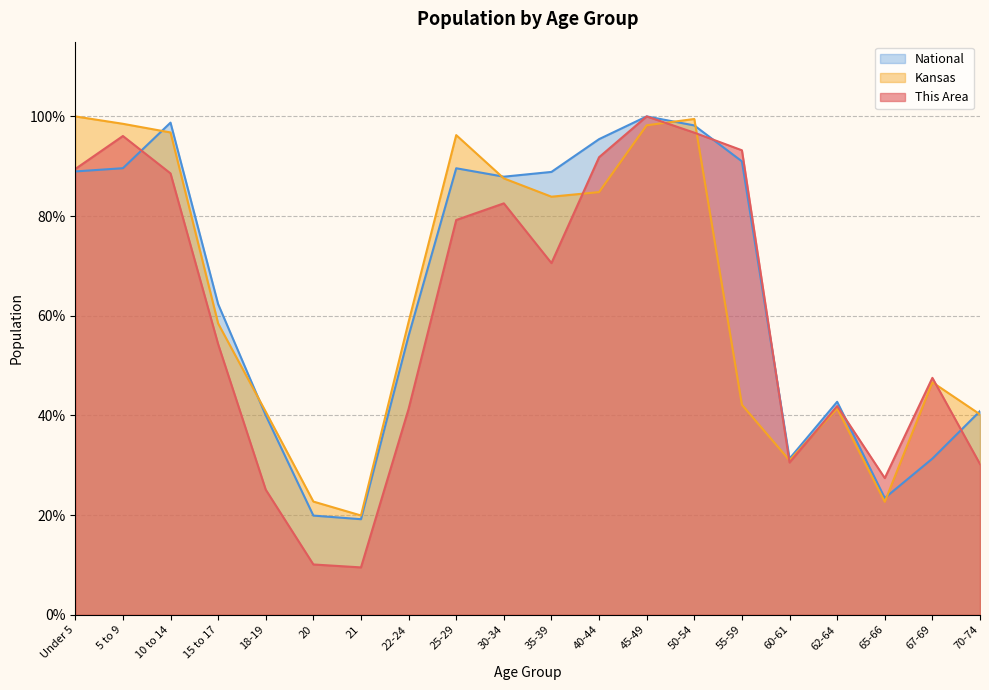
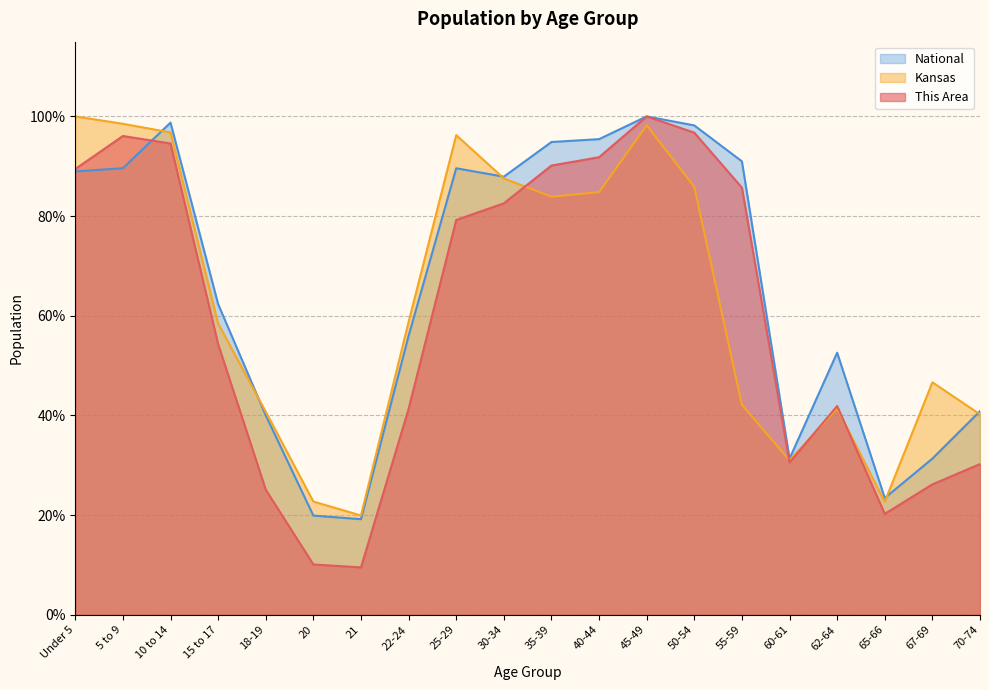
  {
    "National": {
      "5 to 9": "90%",
      "10 to 14": "99%",
      "15 to 17": "62%",
      "18-19": "40%",
      "20": "20%",
      "21": "19%",
      "22-24": "56%",
      "25-29": "90%",
-     "35-39": "89%",
+     "35-39": "95%",
      "40-44": "95%",
      "50-54": "98%",
      "55-59": "91%",
-     "62-64": "43%",
+     "62-64": "53%",
      "65-66": "23%",
      "67-69": "31%",
      "70-74": "41%"
    },
    "Kansas": {
      "Under 5": "100%",
      "5 to 9": "99%",
      "10 to 14": "97%",
      "15 to 17": "58%",
      "18-19": "41%",
      "20": "23%",
      "21": "20%",
      "22-24": "59%",
      "25-29": "96%",
      "35-39": "84%",
      "40-44": "85%",
      "45-49": "98%",
-     "50-54": "99%",
+     "50-54": "86%",
      "55-59": "42%",
      "65-66": "23%",
      "67-69": "47%",
      "70-74": "40%"
    },
    "This Area": {
      "5 to 9": "96%",
-     "10 to 14": "89%",
+     "10 to 14": "95%",
      "15 to 17": "54%",
      "18-19": "25%",
      "20": "10%",
      "21": "10%",
      "22-24": "41%",
      "25-29": "79%",
      "30-34": "83%",
-     "35-39": "71%",
+     "35-39": "90%",
      "40-44": "92%",
      "50-54": "97%",
-     "55-59": "93%",
-     "65-66": "27%",
-     "67-69": "48%",
+     "55-59": "86%",
+     "65-66": "20%",
+     "67-69": "26%",
      "70-74": "30%"
    }
  }
